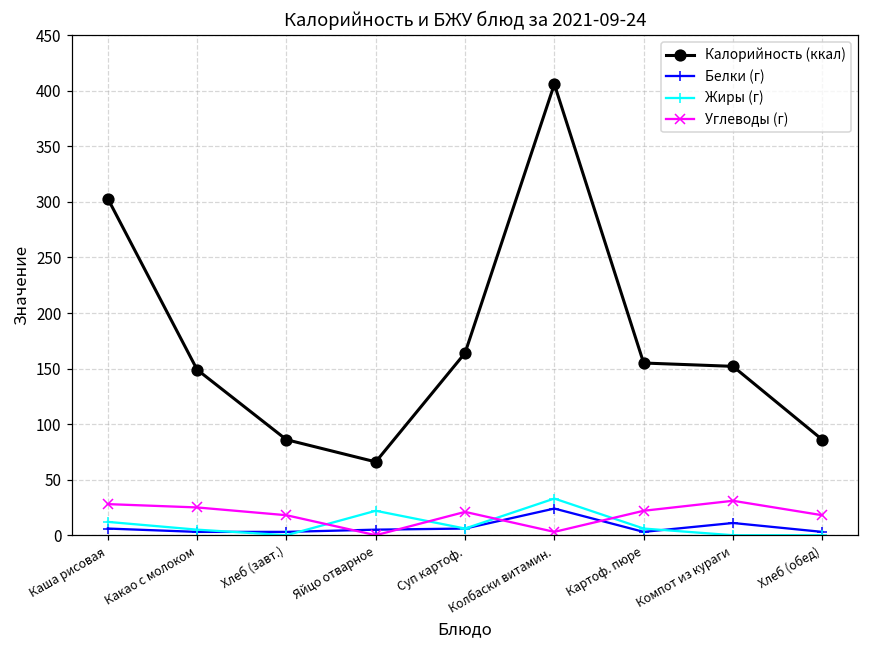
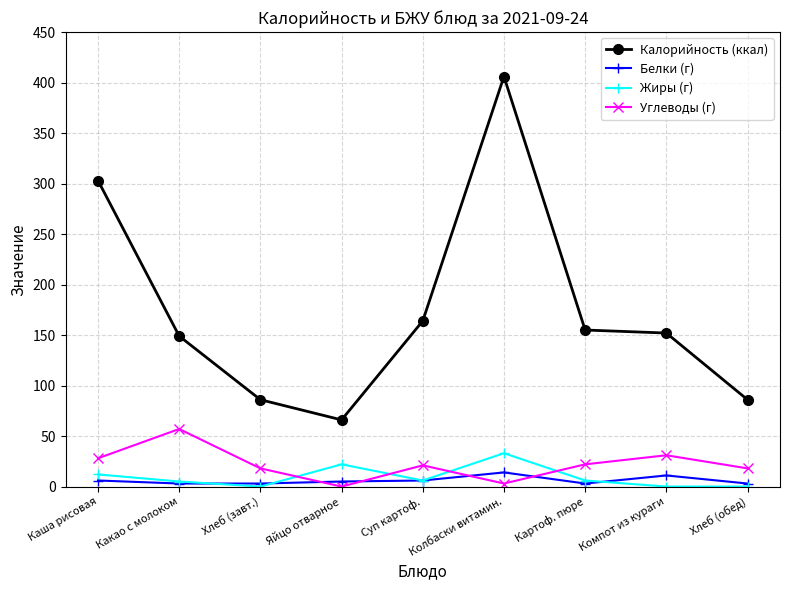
  {
    "Калорийность (ккал)": {
      "Каша рисовая": 303,
      "Какао с молоком": 149,
      "Хлеб (завт.)": 86,
      "Яйцо отварное": 66,
      "Суп картоф.": 164,
      "Колбаски витамин.": 406,
      "Картоф. пюре": 155,
      "Компот из кураги": 152,
      "Хлеб (обед)": 86
    },
    "Белки (г)": {
      "Каша рисовая": 6,
      "Хлеб (завт.)": 3,
      "Яйцо отварное": 5,
-     "Колбаски витамин.": 24,
+     "Колбаски витамин.": 14,
      "Картоф. пюре": 3,
      "Компот из кураги": 11,
      "Хлеб (обед)": 3
    },
    "Жиры (г)": {
      "Каша рисовая": 12,
      "Хлеб (завт.)": 0,
      "Яйцо отварное": 22,
      "Колбаски витамин.": 33,
      "Картоф. пюре": 6,
      "Компот из кураги": 0,
      "Хлеб (обед)": 0
    },
    "Углеводы (г)": {
      "Каша рисовая": 28,
-     "Какао с молоком": 25,
+     "Какао с молоком": 57,
      "Хлеб (завт.)": 18,
      "Яйцо отварное": 0,
      "Суп картоф.": 21,
      "Колбаски витамин.": 3,
      "Картоф. пюре": 22,
      "Компот из кураги": 31,
      "Хлеб (обед)": 18
    }
  }
